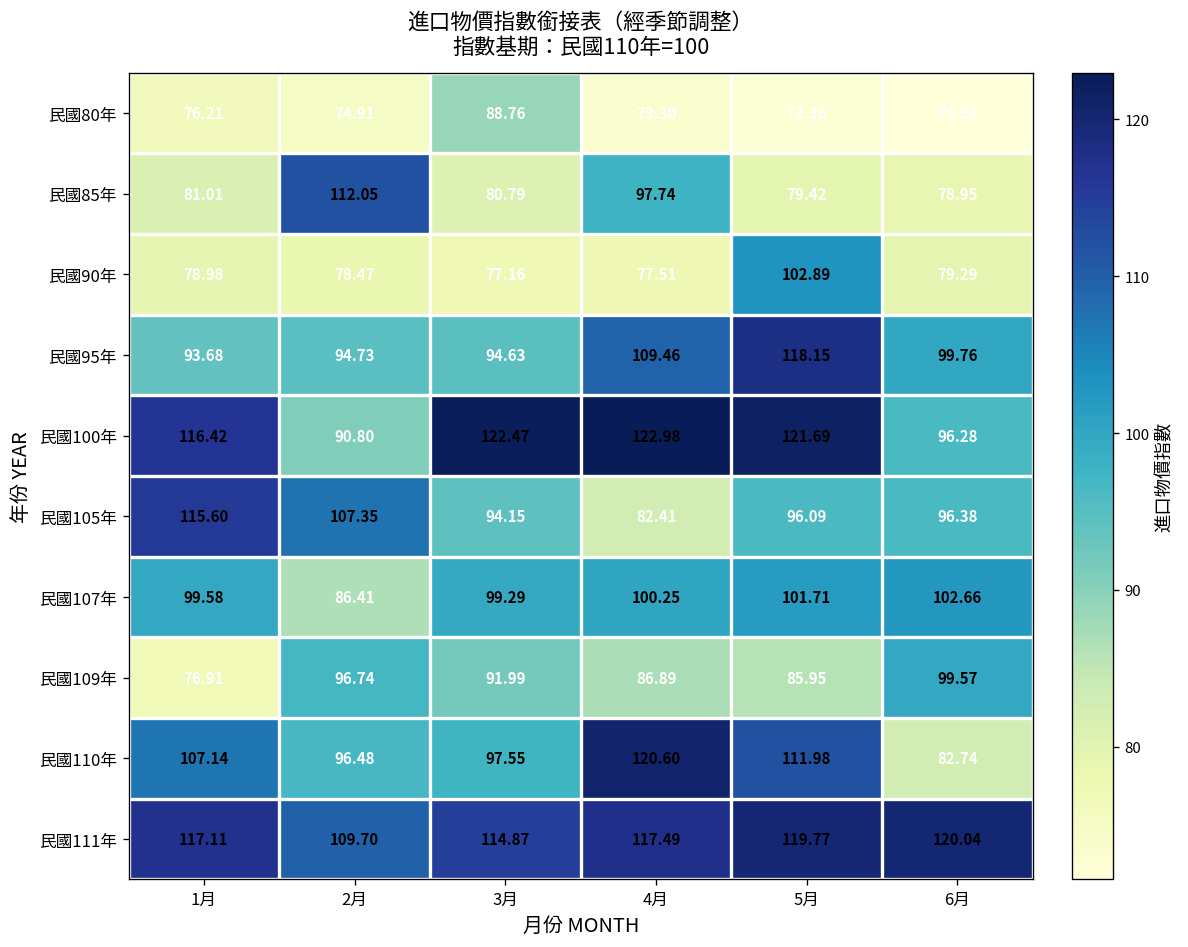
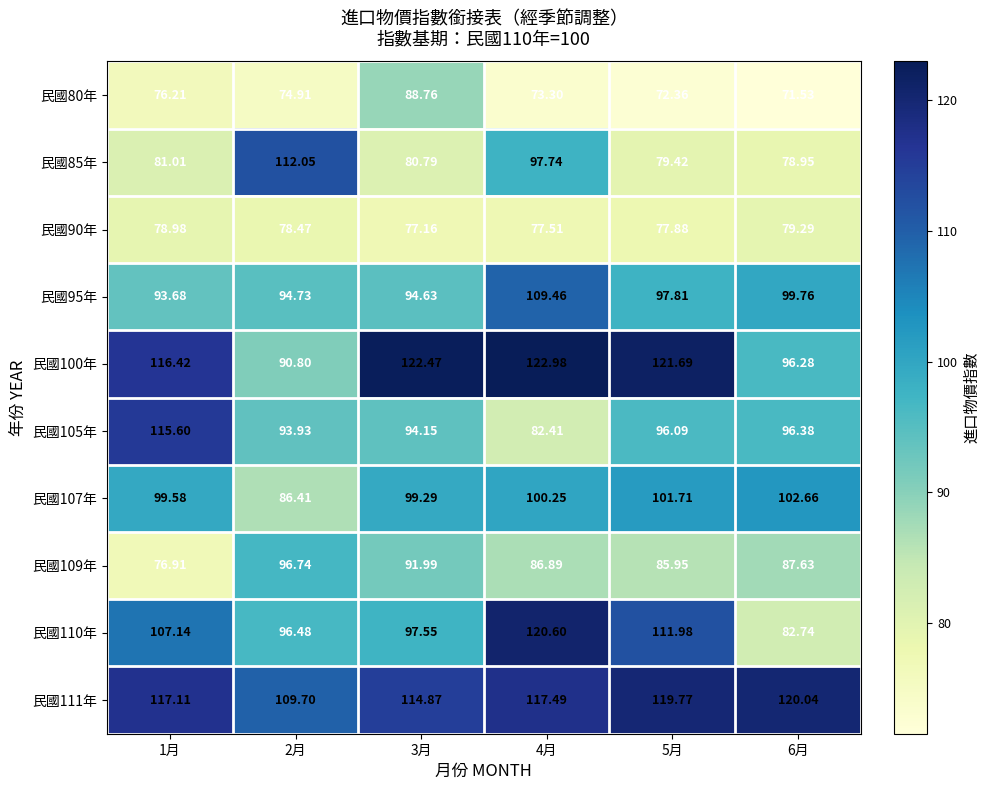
  {
    "民國80年": {
      "1月": 76.21,
      "2月": 74.91,
      "3月": 88.76,
      "4月": 73.30
    },
    "民國85年": {
      "1月": 81.01,
      "2月": 112.05,
      "3月": 80.79,
      "4月": 97.74,
      "5月": 79.42,
      "6月": 78.95
    },
    "民國90年": {
      "1月": 78.98,
      "2月": 78.47,
      "3月": 77.16,
      "4月": 77.51,
-     "5月": 102.89,
+     "5月": 77.88,
      "6月": 79.29
    },
    "民國95年": {
      "1月": 93.68,
      "2月": 94.73,
      "3月": 94.63,
      "4月": 109.46,
-     "5月": 118.15,
+     "5月": 97.81,
      "6月": 99.76
    },
    "民國100年": {
      "1月": 116.42,
      "2月": 90.80,
      "3月": 122.47,
      "4月": 122.98,
      "5月": 121.69,
      "6月": 96.28
    },
    "民國105年": {
      "1月": 115.60,
-     "2月": 107.35,
+     "2月": 93.93,
      "3月": 94.15,
      "4月": 82.41,
      "5月": 96.09,
      "6月": 96.38
    },
    "民國107年": {
      "1月": 99.58,
      "2月": 86.41,
      "3月": 99.29,
      "4月": 100.25,
      "5月": 101.71,
      "6月": 102.66
    },
    "民國109年": {
      "1月": 76.91,
      "2月": 96.74,
      "3月": 91.99,
      "4月": 86.89,
      "5月": 85.95,
-     "6月": 99.57
+     "6月": 87.63
    },
    "民國110年": {
      "1月": 107.14,
      "2月": 96.48,
      "3月": 97.55,
      "4月": 120.60,
      "5月": 111.98,
      "6月": 82.74
    },
    "民國111年": {
      "1月": 117.11,
      "2月": 109.70,
      "3月": 114.87,
      "4月": 117.49,
      "5月": 119.77,
      "6月": 120.04
    }
  }
